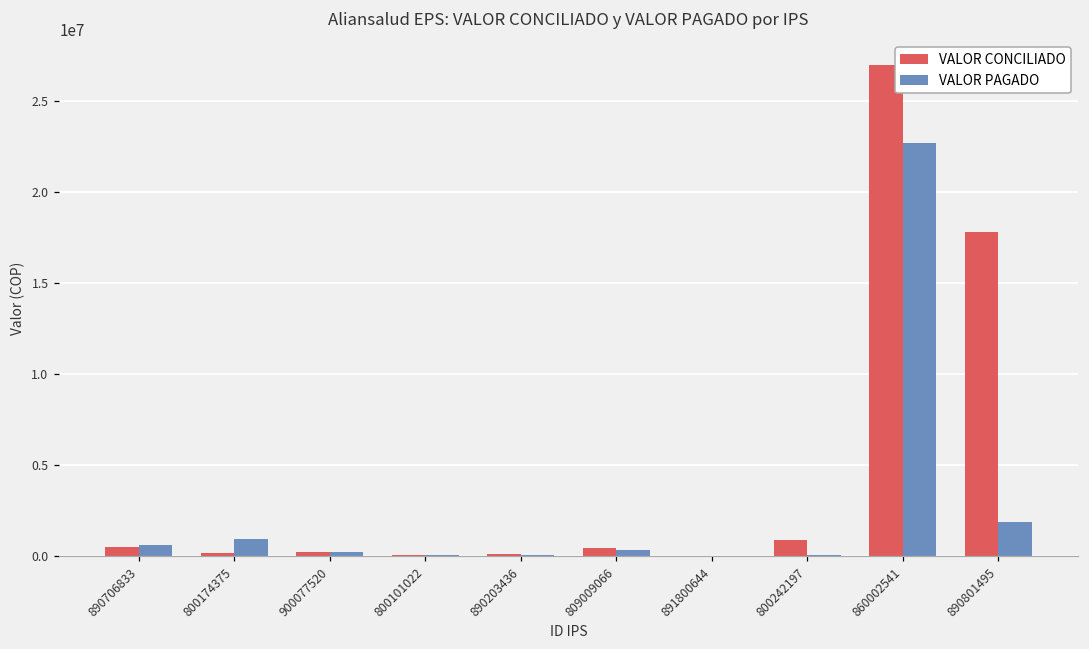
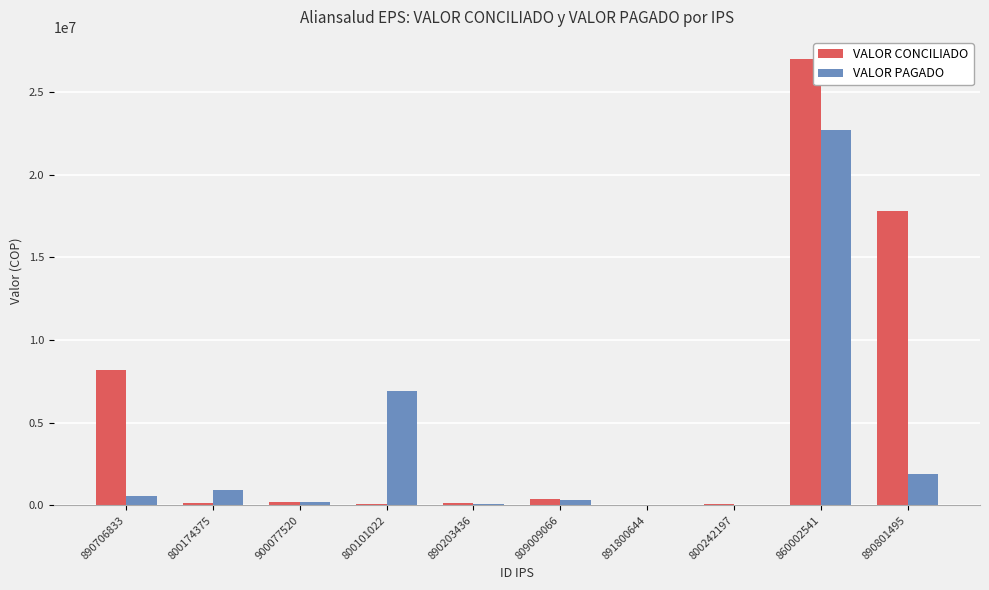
  {
    "VALOR CONCILIADO": {
-     "890706833": 500000,
+     "890706833": 8200000,
      "800174375": 200000,
      "900077520": 200000,
      "809009066": 400000,
-     "800242197": 900000,
+     "800242197": 100000,
      "860002541": 27000000,
      "890801495": 17800000
    },
    "VALOR PAGADO": {
      "890706833": 600000,
      "800174375": 900000,
      "900077520": 200000,
-     "800101022": 100000,
+     "800101022": 6900000,
      "809009066": 300000,
      "860002541": 22700000,
      "890801495": 1900000
    }
  }
